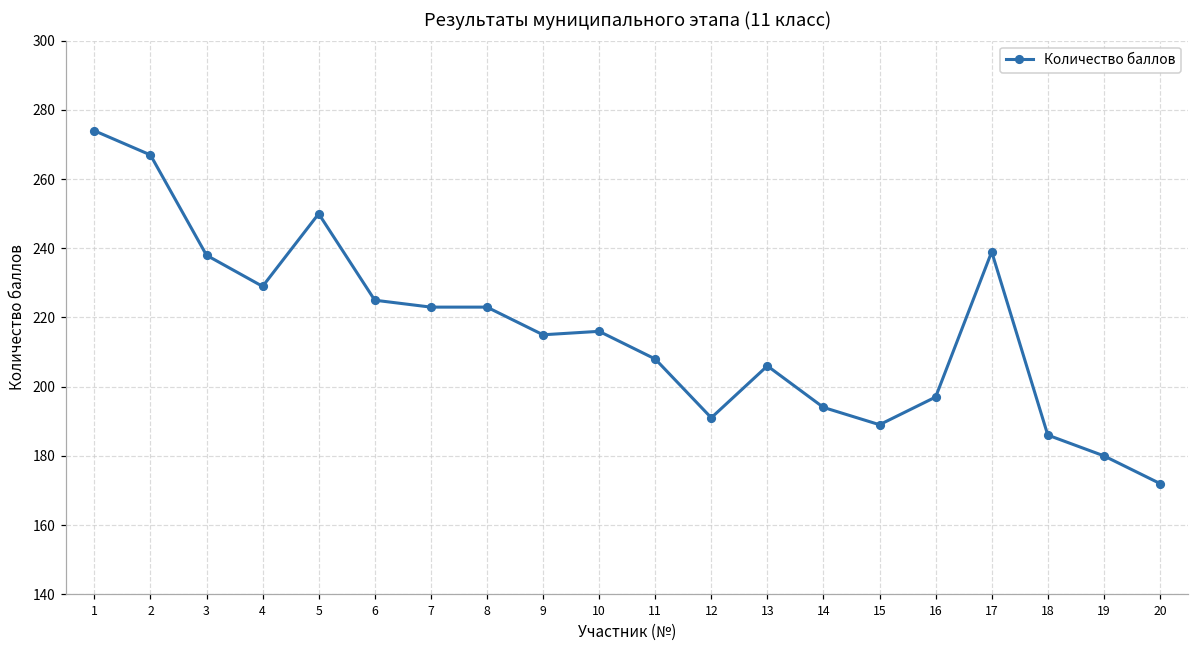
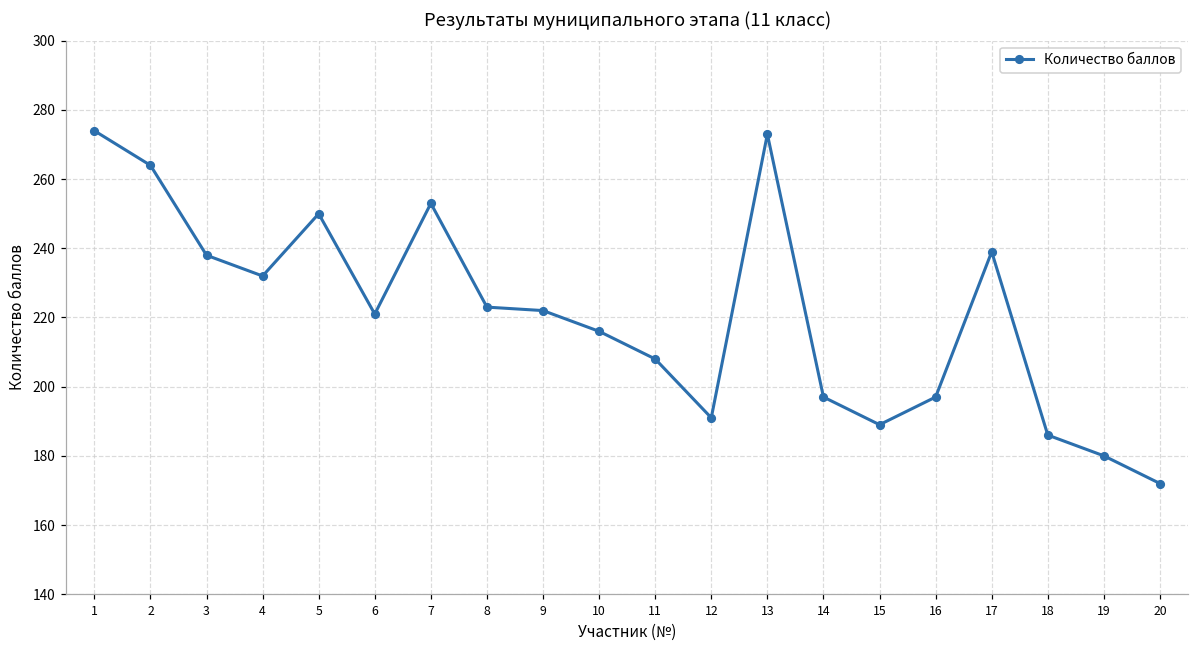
  {
    "1": 274,
-   "2": 267,
+   "2": 264,
    "3": 238,
-   "4": 229,
+   "4": 232,
    "5": 250,
-   "6": 225,
-   "7": 223,
+   "6": 221,
+   "7": 253,
    "8": 223,
-   "9": 215,
+   "9": 222,
    "10": 216,
    "11": 208,
    "12": 191,
-   "13": 206,
-   "14": 194,
+   "13": 273,
+   "14": 197,
    "15": 189,
    "16": 197,
    "17": 239,
    "18": 186,
    "19": 180,
    "20": 172
  }
